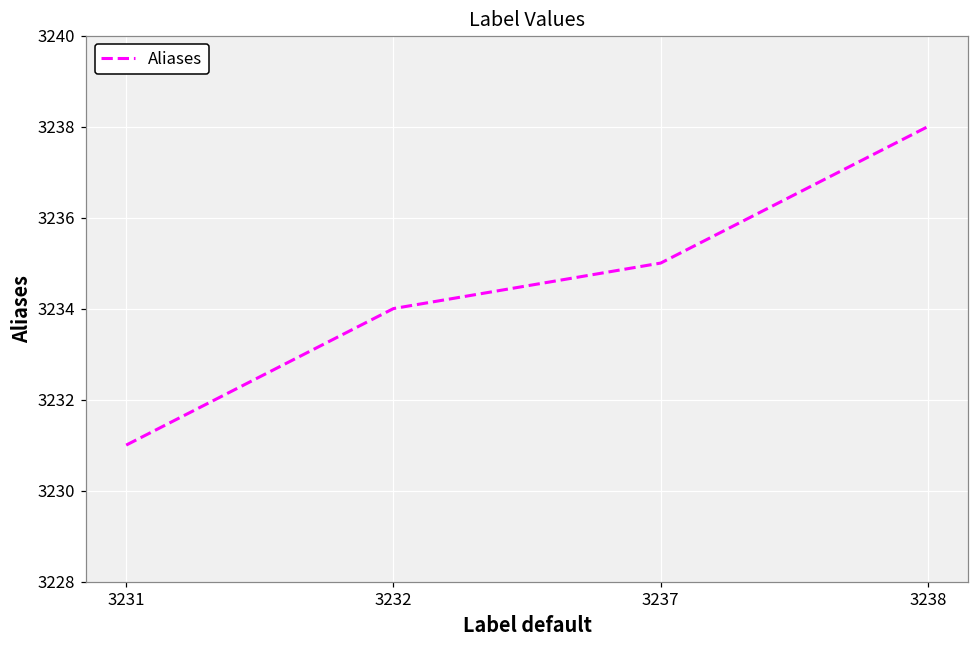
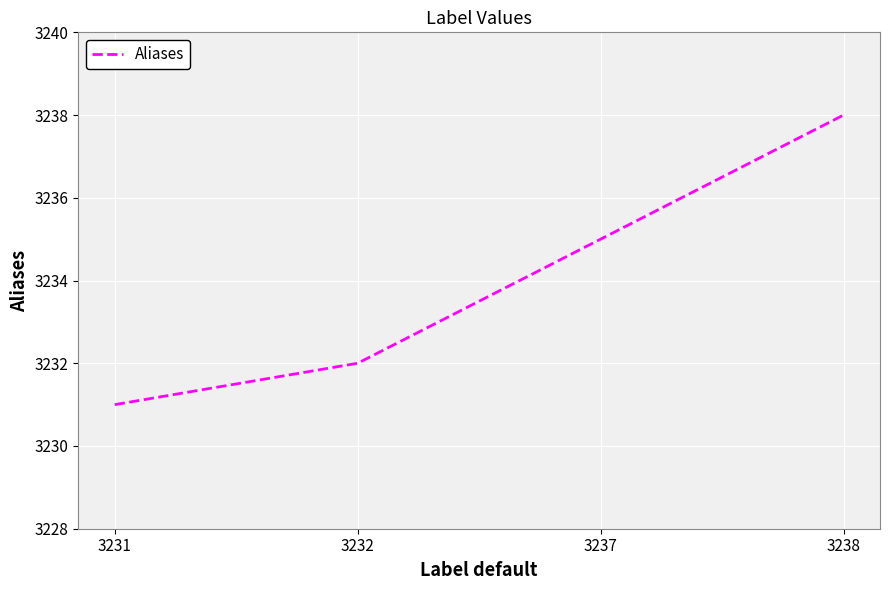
  {
    "3231": 3231,
-   "3232": 3234,
+   "3232": 3232,
    "3237": 3235,
    "3238": 3238
  }
